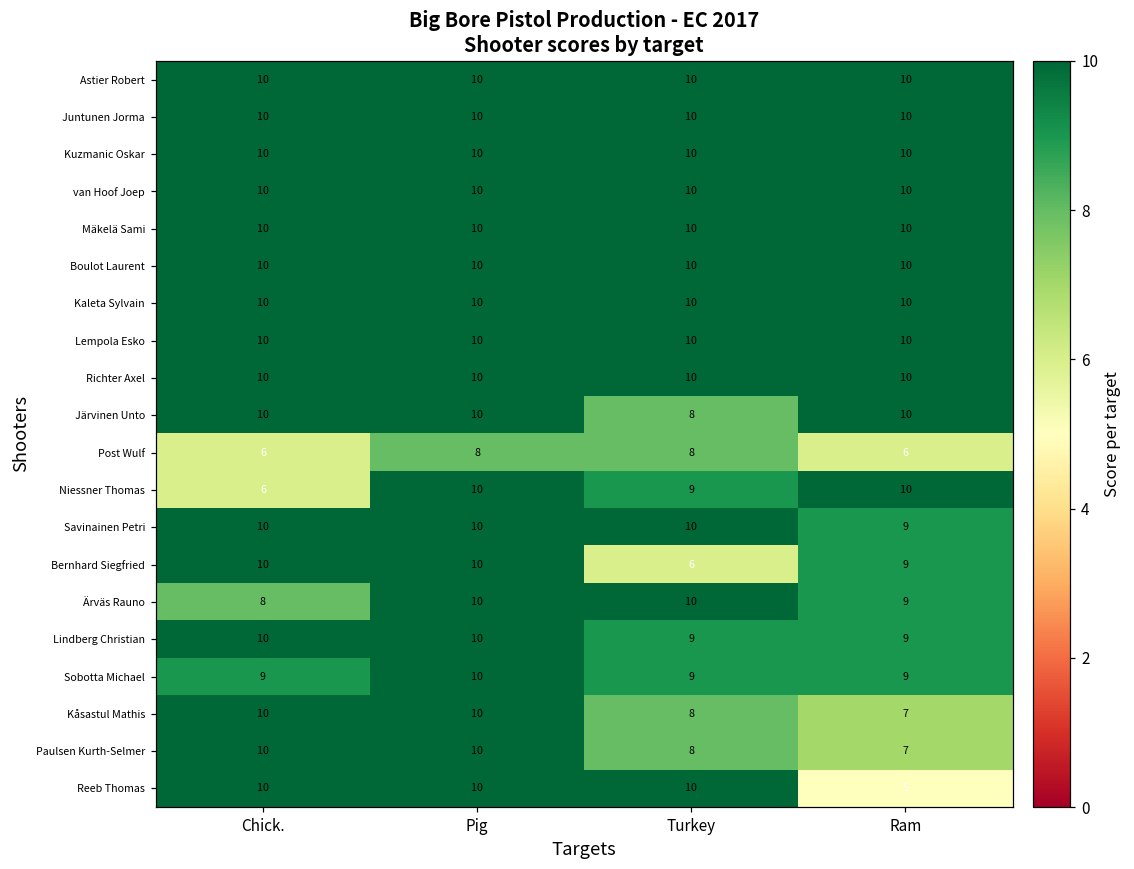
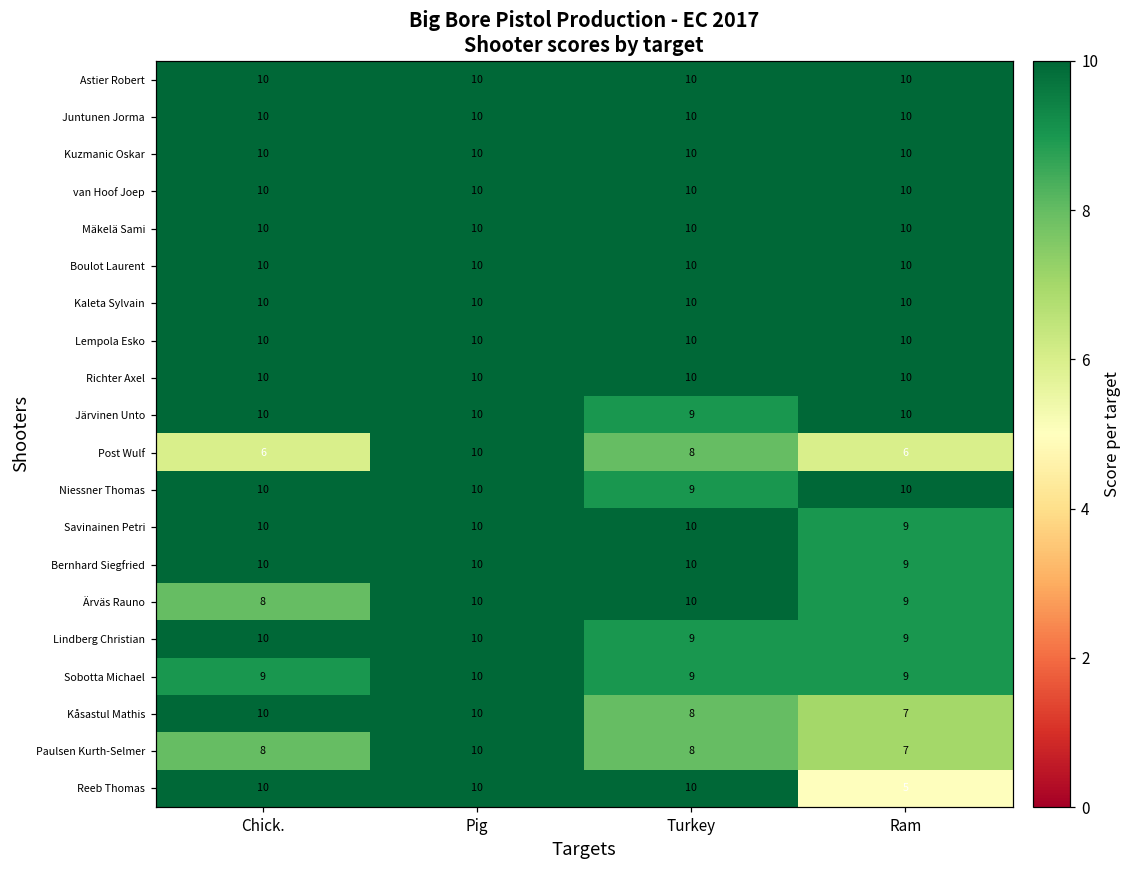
  {
    "Astier Robert": {
      "Chick.": 10,
      "Pig": 10,
      "Turkey": 10,
      "Ram": 10
    },
    "Juntunen Jorma": {
      "Chick.": 10,
      "Pig": 10,
      "Turkey": 10,
      "Ram": 10
    },
    "Kuzmanic Oskar": {
      "Chick.": 10,
      "Pig": 10,
      "Turkey": 10,
      "Ram": 10
    },
    "van Hoof Joep": {
      "Chick.": 10,
      "Pig": 10,
      "Turkey": 10,
      "Ram": 10
    },
    "Mäkelä Sami": {
      "Chick.": 10,
      "Pig": 10,
      "Turkey": 10,
      "Ram": 10
    },
    "Boulot Laurent": {
      "Chick.": 10,
      "Pig": 10,
      "Turkey": 10,
      "Ram": 10
    },
    "Kaleta Sylvain": {
      "Chick.": 10,
      "Pig": 10,
      "Turkey": 10,
      "Ram": 10
    },
    "Lempola Esko": {
      "Chick.": 10,
      "Pig": 10,
      "Turkey": 10,
      "Ram": 10
    },
    "Richter Axel": {
      "Chick.": 10,
      "Pig": 10,
      "Turkey": 10,
      "Ram": 10
    },
    "Järvinen Unto": {
      "Chick.": 10,
      "Pig": 10,
-     "Turkey": 8,
+     "Turkey": 9,
      "Ram": 10
    },
    "Post Wulf": {
      "Chick.": 6,
-     "Pig": 8,
+     "Pig": 10,
      "Turkey": 8,
      "Ram": 6
    },
    "Niessner Thomas": {
-     "Chick.": 6,
+     "Chick.": 10,
      "Pig": 10,
      "Turkey": 9,
      "Ram": 10
    },
    "Savinainen Petri": {
      "Chick.": 10,
      "Pig": 10,
      "Turkey": 10,
      "Ram": 9
    },
    "Bernhard Siegfried": {
      "Chick.": 10,
      "Pig": 10,
-     "Turkey": 6,
+     "Turkey": 10,
      "Ram": 9
    },
    "Ärväs Rauno": {
      "Chick.": 8,
      "Pig": 10,
      "Turkey": 10,
      "Ram": 9
    },
    "Lindberg Christian": {
      "Chick.": 10,
      "Pig": 10,
      "Turkey": 9,
      "Ram": 9
    },
    "Sobotta Michael": {
      "Chick.": 9,
      "Pig": 10,
      "Turkey": 9,
      "Ram": 9
    },
    "Kåsastul Mathis": {
      "Chick.": 10,
      "Pig": 10,
      "Turkey": 8,
      "Ram": 7
    },
    "Paulsen Kurth-Selmer": {
-     "Chick.": 10,
+     "Chick.": 8,
      "Pig": 10,
      "Turkey": 8,
      "Ram": 7
    },
    "Reeb Thomas": {
      "Chick.": 10,
      "Pig": 10,
      "Turkey": 10,
      "Ram": 5
    }
  }
